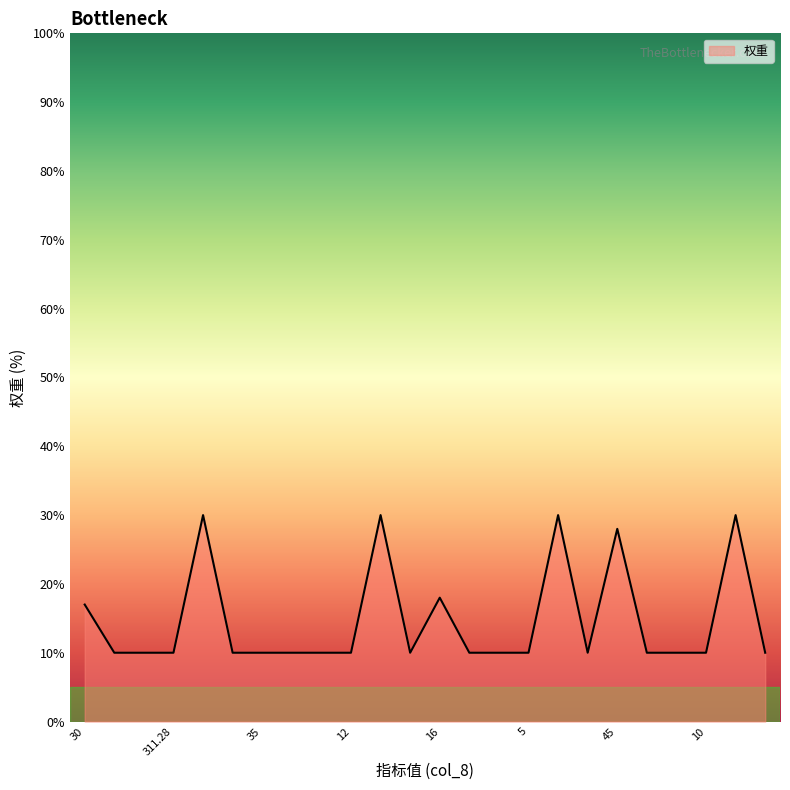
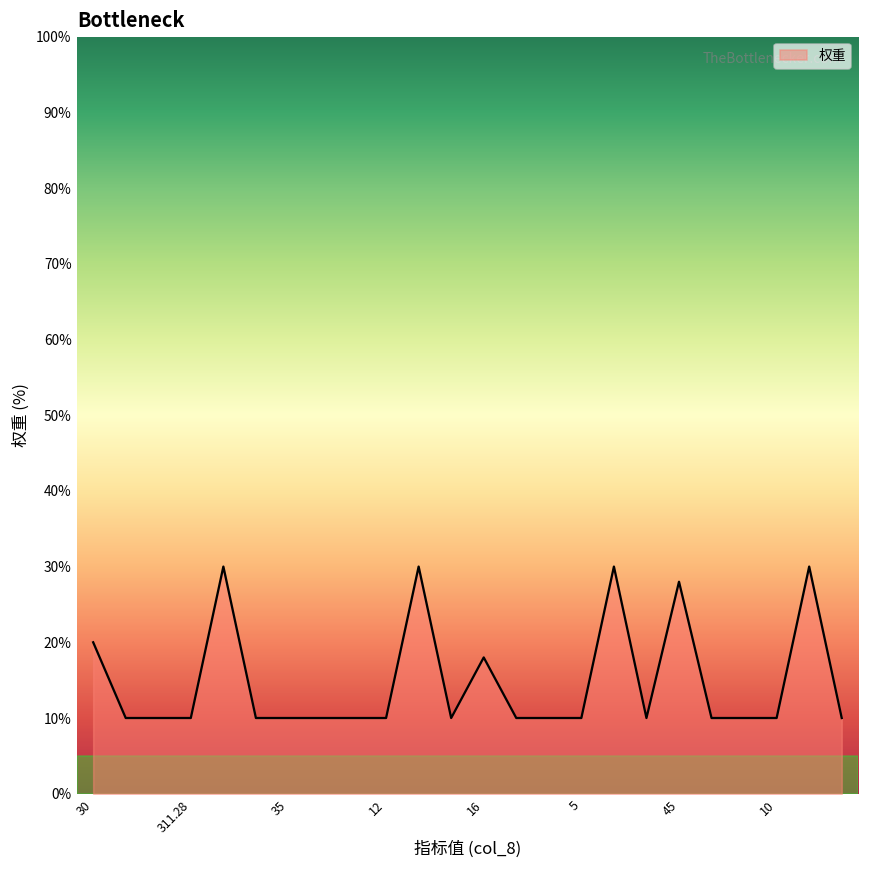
  {
-   "30": "17%",
+   "30": "20%",
    "311.28": "10%",
    "35": "10%",
    "16": "18%",
    "5": "10%",
    "45": "28%",
    "10": "10%"
  }
